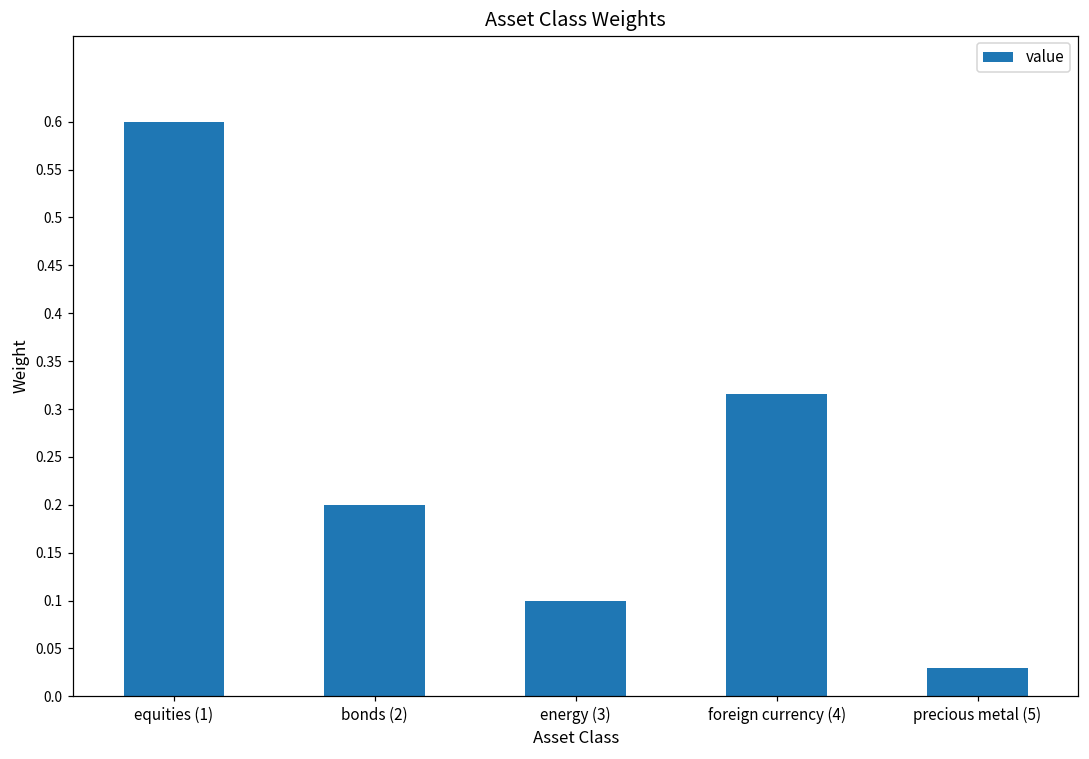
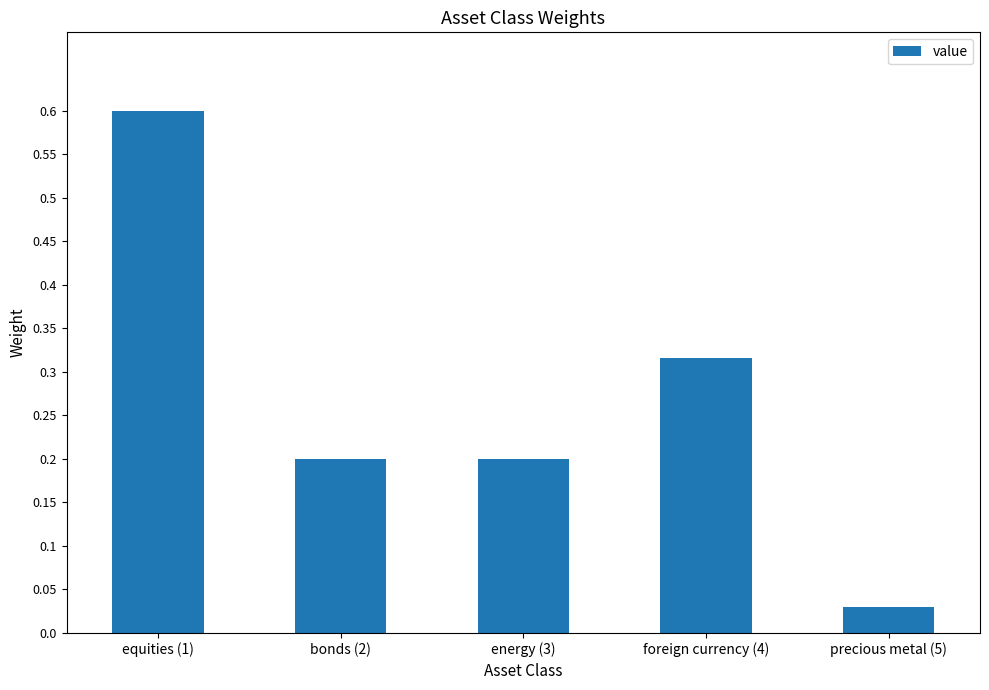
  {
    "equities (1)": 0.6,
    "bonds (2)": 0.2,
-   "energy (3)": 0.1,
+   "energy (3)": 0.2,
    "foreign currency (4)": 0.32,
    "precious metal (5)": 0.03
  }
